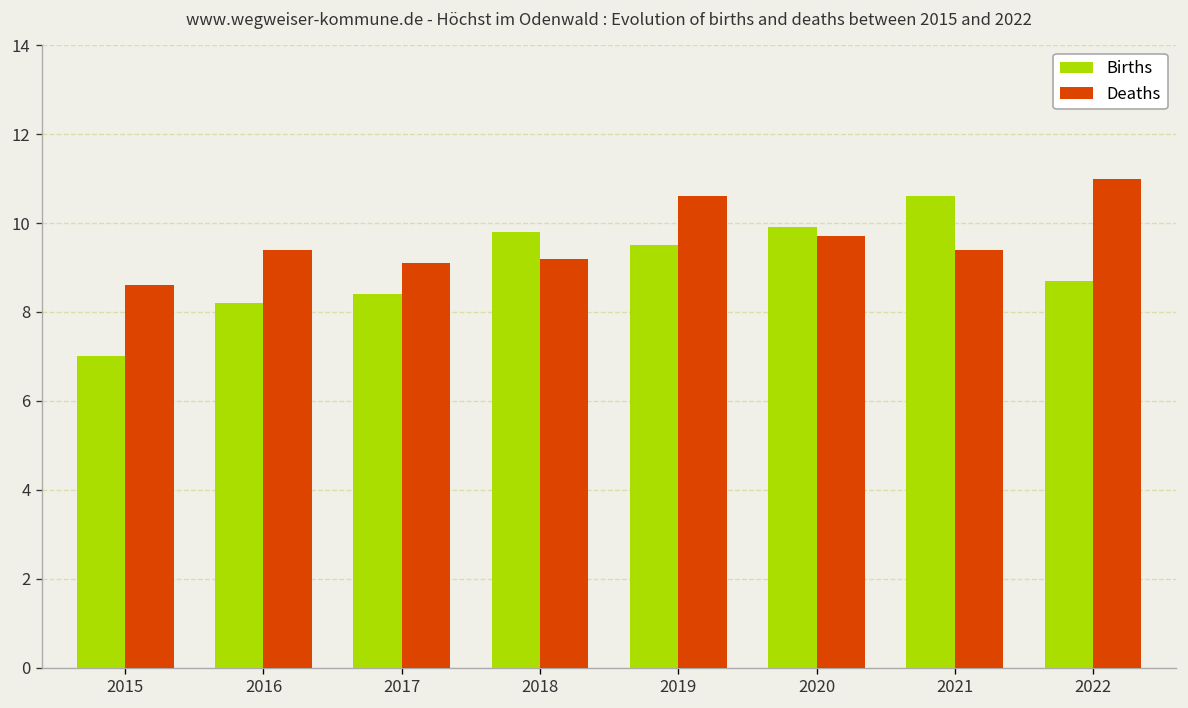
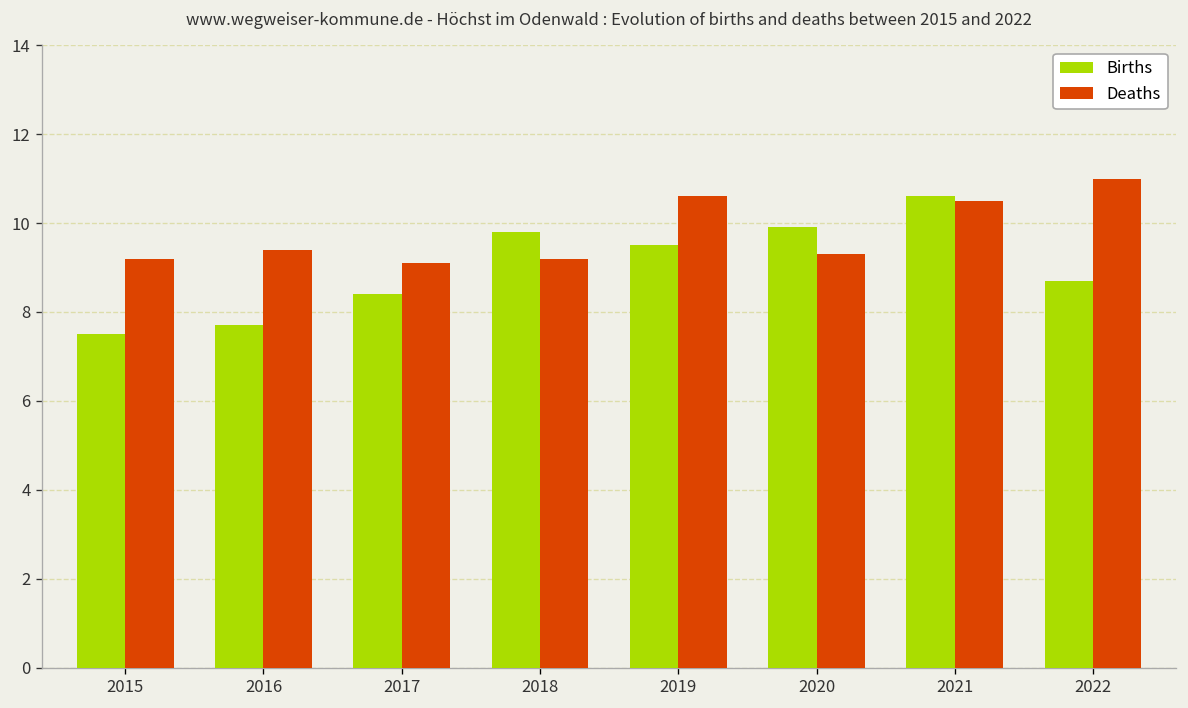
  {
    "Births": {
-     "2015": 7.0,
-     "2016": 8.2,
+     "2015": 7.5,
+     "2016": 7.7,
      "2017": 8.4,
      "2018": 9.8,
      "2019": 9.5,
      "2020": 9.9,
      "2021": 10.6,
      "2022": 8.7
    },
    "Deaths": {
-     "2015": 8.6,
+     "2015": 9.2,
      "2016": 9.4,
      "2017": 9.1,
      "2018": 9.2,
      "2019": 10.6,
-     "2020": 9.7,
-     "2021": 9.4,
+     "2020": 9.3,
+     "2021": 10.5,
      "2022": 11.0
    }
  }
